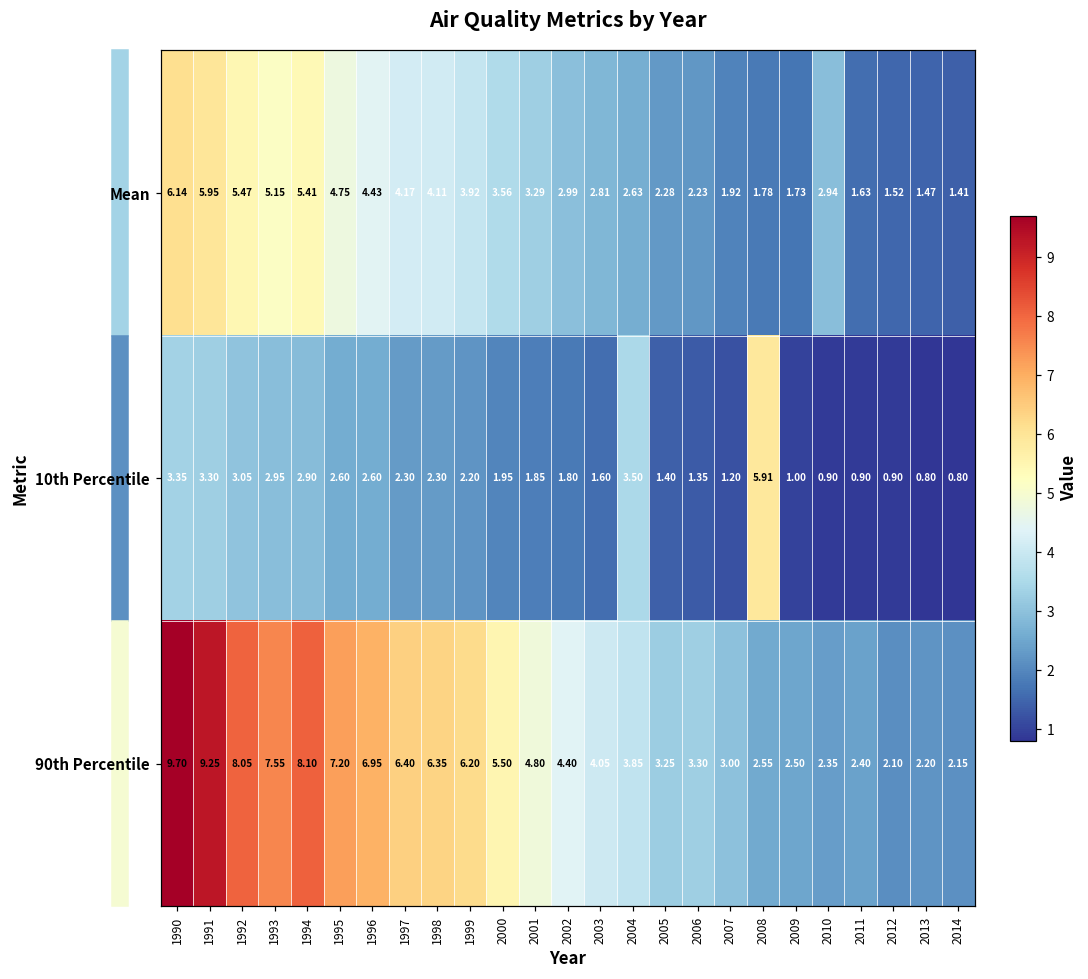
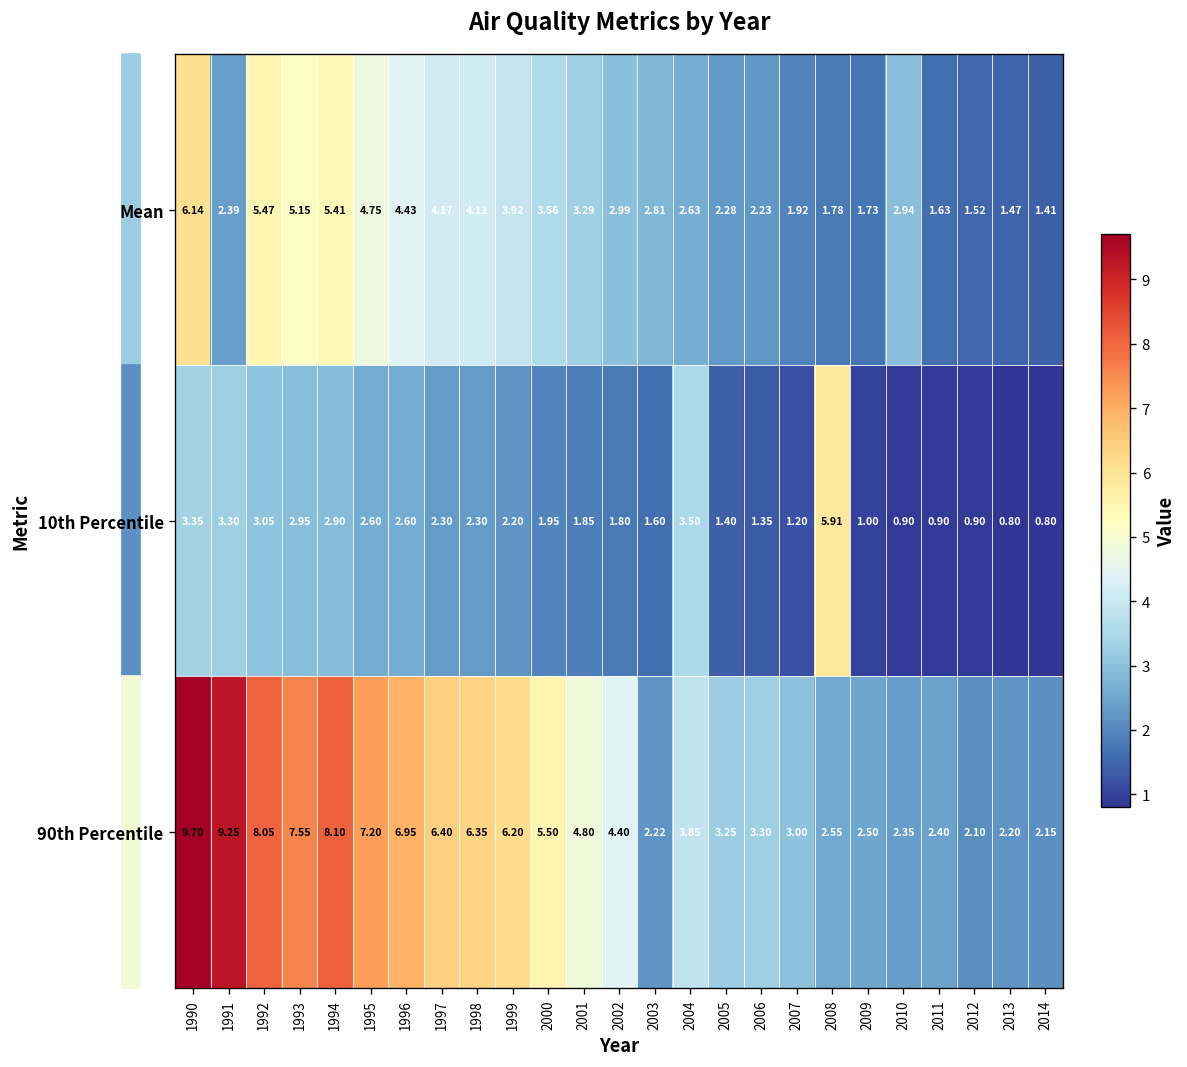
  {
    "Mean": {
      "1990": 6.14,
-     "1991": 5.95,
+     "1991": 2.39,
      "1992": 5.47,
      "1993": 5.15,
      "1994": 5.41,
      "1995": 4.75,
      "1996": 4.43,
      "1999": 3.92,
      "2000": 3.56,
      "2001": 3.29,
      "2002": 2.99,
      "2003": 2.81,
      "2004": 2.63,
      "2005": 2.28,
      "2006": 2.23,
      "2007": 1.92,
      "2008": 1.78,
      "2009": 1.73,
      "2010": 2.94,
      "2011": 1.63,
      "2012": 1.52,
      "2013": 1.47,
      "2014": 1.41
    },
    "10th Percentile": {
      "1990": 3.35,
      "1991": 3.30,
      "1992": 3.05,
      "1993": 2.95,
      "1994": 2.90,
      "1995": 2.60,
      "1996": 2.60,
      "1997": 2.30,
      "1998": 2.30,
      "1999": 2.20,
      "2000": 1.95,
      "2001": 1.85,
      "2002": 1.80,
      "2003": 1.60,
      "2004": 3.50,
      "2005": 1.40,
      "2006": 1.35,
      "2007": 1.20,
      "2008": 5.91,
      "2009": 1.00,
      "2010": 0.90,
      "2011": 0.90,
      "2012": 0.90,
      "2013": 0.80,
      "2014": 0.80
    },
    "90th Percentile": {
      "1990": 9.70,
      "1991": 9.25,
      "1992": 8.05,
      "1993": 7.55,
      "1994": 8.10,
      "1995": 7.20,
      "1996": 6.95,
      "1997": 6.40,
      "1998": 6.35,
      "1999": 6.20,
      "2000": 5.50,
      "2001": 4.80,
      "2002": 4.40,
-     "2003": 4.05,
+     "2003": 2.22,
      "2004": 3.85,
      "2005": 3.25,
      "2006": 3.30,
      "2007": 3.00,
      "2008": 2.55,
      "2009": 2.50,
      "2010": 2.35,
      "2011": 2.40,
      "2012": 2.10,
      "2013": 2.20,
      "2014": 2.15
    }
  }
